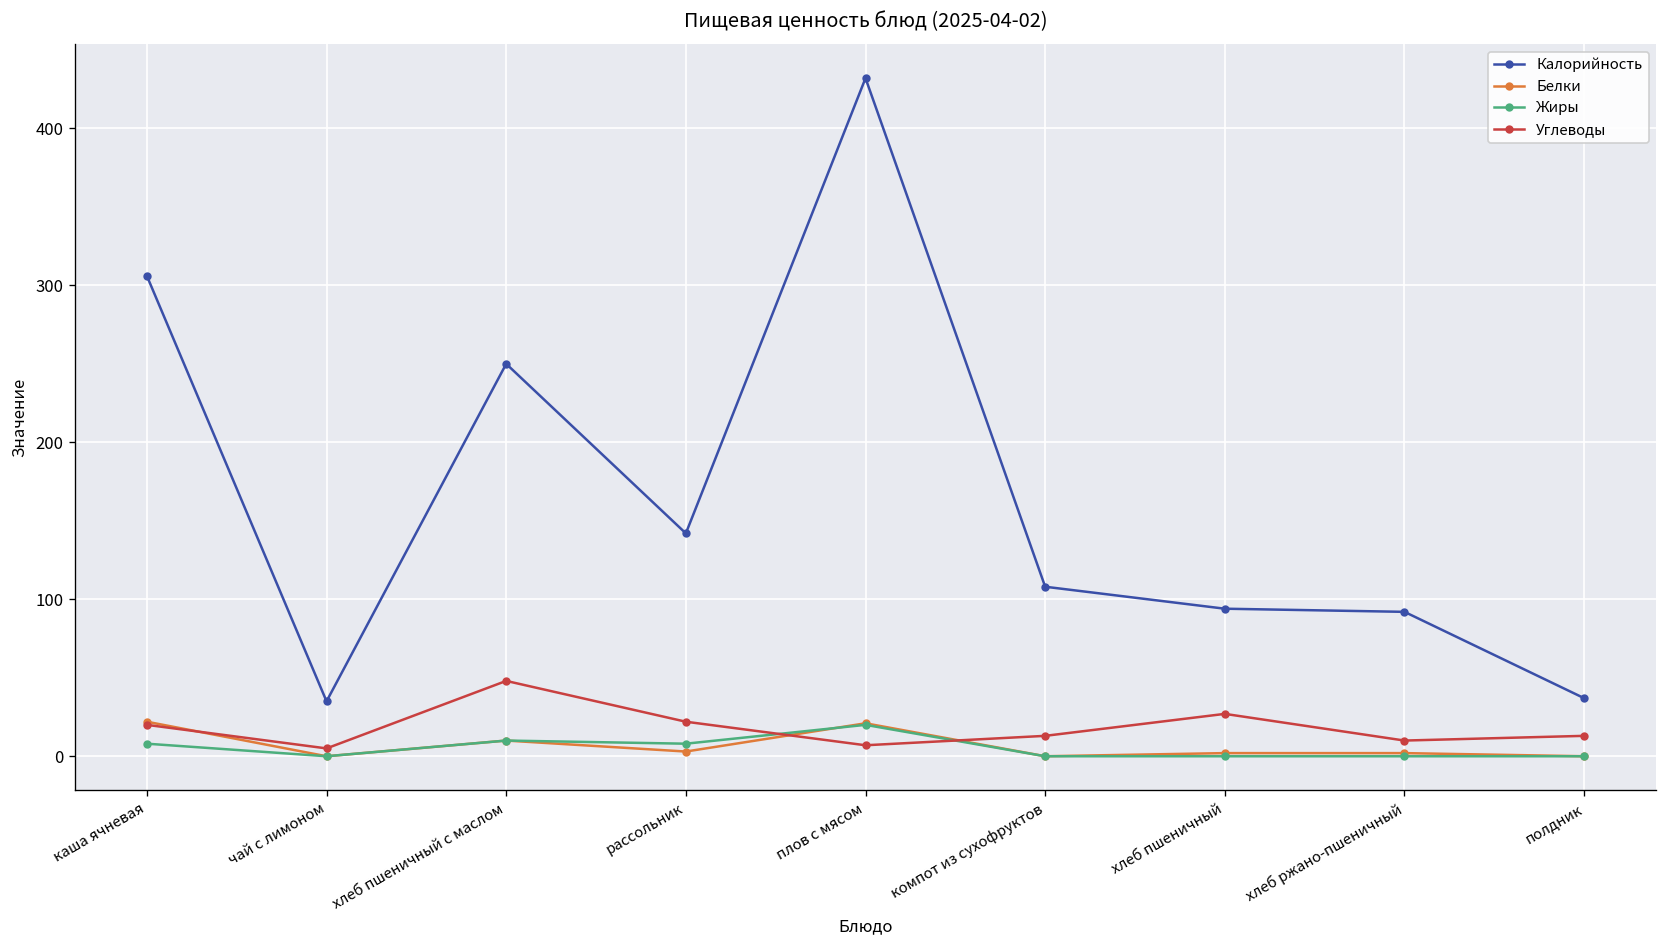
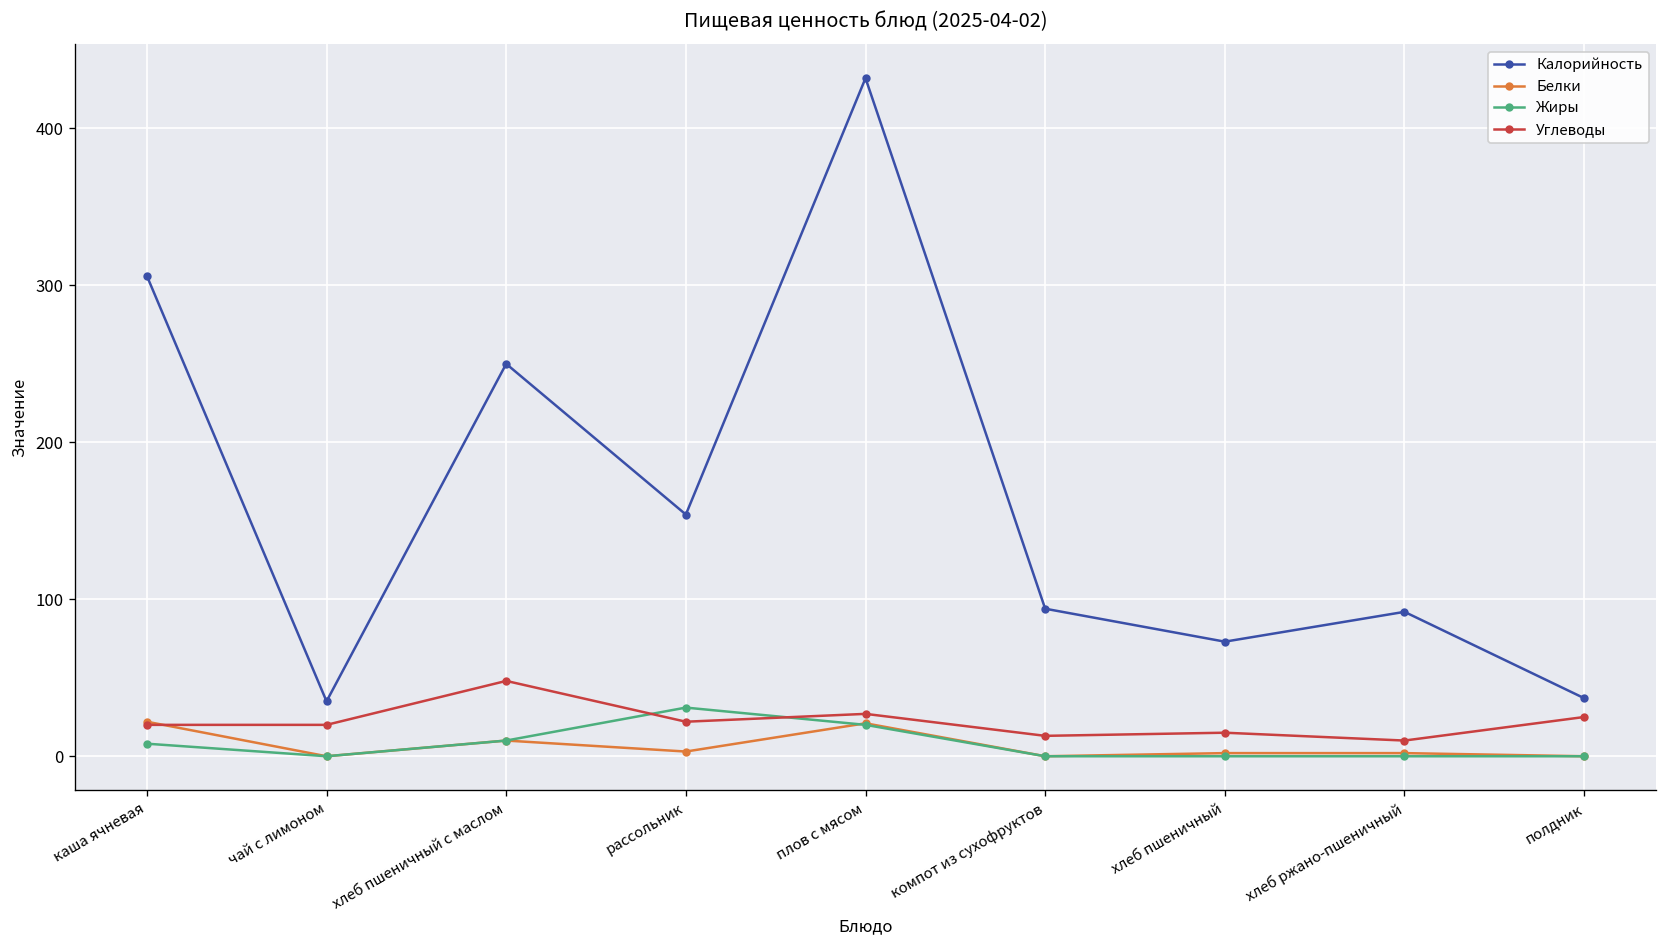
  {
    "Калорийность": {
      "каша ячневая": 306,
      "чай с лимоном": 35,
      "хлеб пшеничный с маслом": 250,
-     "рассольник": 142,
+     "рассольник": 154,
      "плов с мясом": 432,
-     "компот из сухофруктов": 108,
-     "хлеб пшеничный": 94,
+     "компот из сухофруктов": 94,
+     "хлеб пшеничный": 73,
      "хлеб ржано-пшеничный": 92,
      "полдник": 37
    },
    "Белки": {
      "каша ячневая": 22,
      "рассольник": 3,
      "хлеб пшеничный": 2,
      "хлеб ржано-пшеничный": 2
    },
    "Жиры": {
      "каша ячневая": 8,
-     "рассольник": 8,
+     "рассольник": 31,
      "хлеб пшеничный": 0,
      "хлеб ржано-пшеничный": 0
    },
    "Углеводы": {
      "каша ячневая": 20,
-     "чай с лимоном": 5,
+     "чай с лимоном": 20,
      "хлеб пшеничный с маслом": 48,
      "рассольник": 22,
-     "плов с мясом": 7,
+     "плов с мясом": 27,
      "компот из сухофруктов": 13,
-     "хлеб пшеничный": 27,
+     "хлеб пшеничный": 15,
      "хлеб ржано-пшеничный": 10,
-     "полдник": 13
+     "полдник": 25
    }
  }
